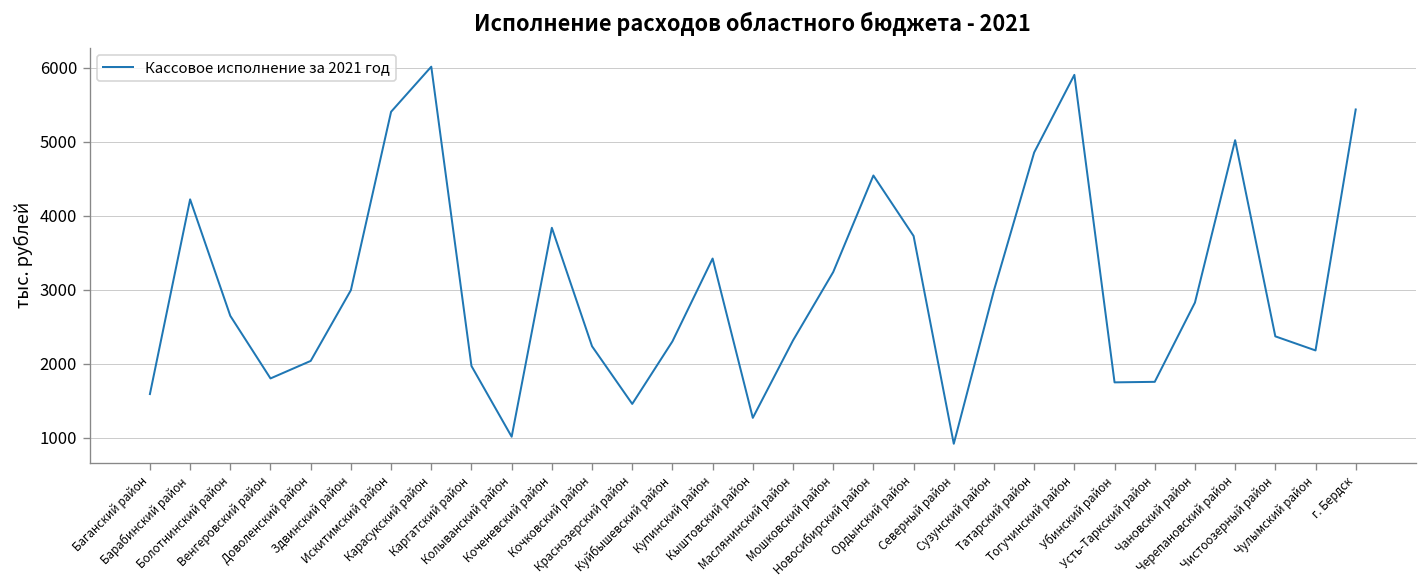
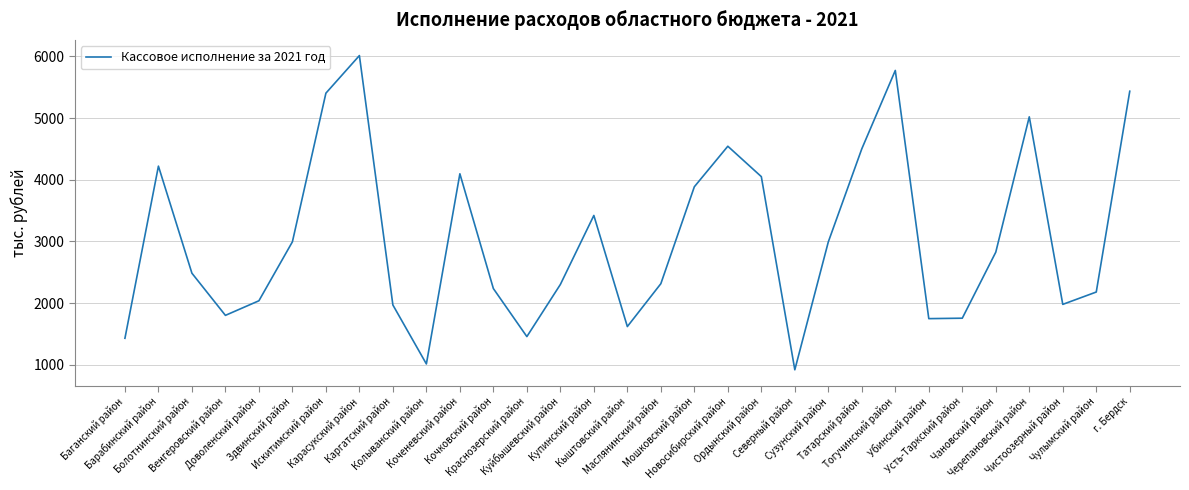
  {
-   "Баганский район": 1600,
+   "Баганский район": 1400,
    "Барабинский район": 4200,
-   "Болотнинский район": 2600,
+   "Болотнинский район": 2500,
    "Венгеровский район": 1800,
    "Доволенский район": 2000,
    "Здвинский район": 3000,
    "Искитимский район": 5400,
    "Карасукский район": 6000,
    "Каргатский район": 2000,
    "Колыванский район": 1000,
-   "Коченевский район": 3800,
+   "Коченевский район": 4100,
    "Кочковский район": 2200,
    "Краснозерский район": 1500,
    "Куйбышевский район": 2300,
    "Купинский район": 3400,
-   "Кыштовский район": 1300,
+   "Кыштовский район": 1600,
    "Маслянинский район": 2300,
-   "Мошковский район": 3200,
+   "Мошковский район": 3900,
    "Новосибирский район": 4500,
-   "Ордынский район": 3700,
+   "Ордынский район": 4100,
    "Северный район": 900,
    "Сузунский район": 3000,
-   "Татарский район": 4900,
-   "Тогучинский район": 5900,
+   "Татарский район": 4500,
+   "Тогучинский район": 5800,
    "Убинский район": 1700,
    "Усть-Таркский район": 1800,
    "Чановский район": 2800,
    "Черепановский район": 5000,
-   "Чистоозерный район": 2400,
+   "Чистоозерный район": 2000,
    "Чулымский район": 2200,
    "г. Бердск": 5400
  }
